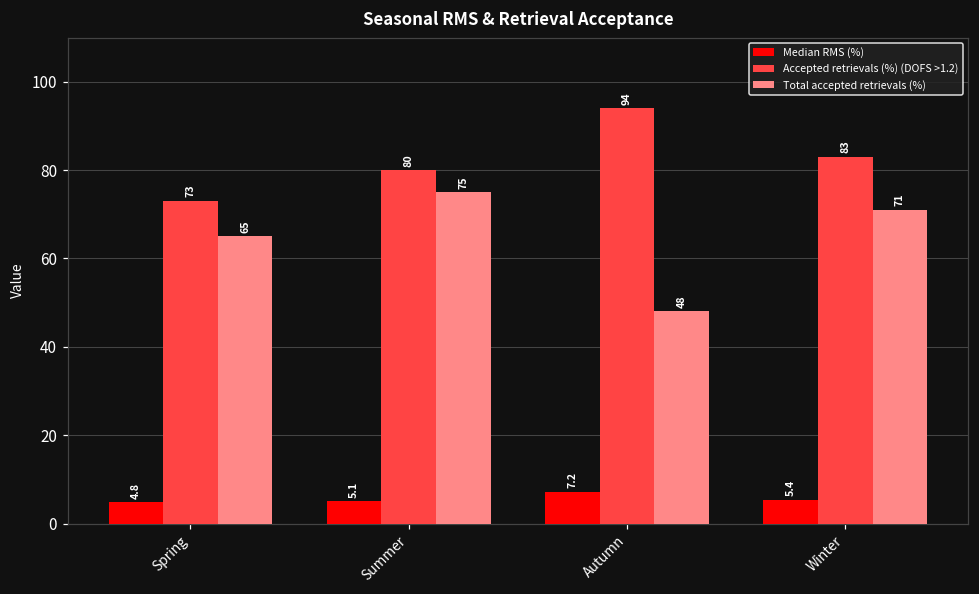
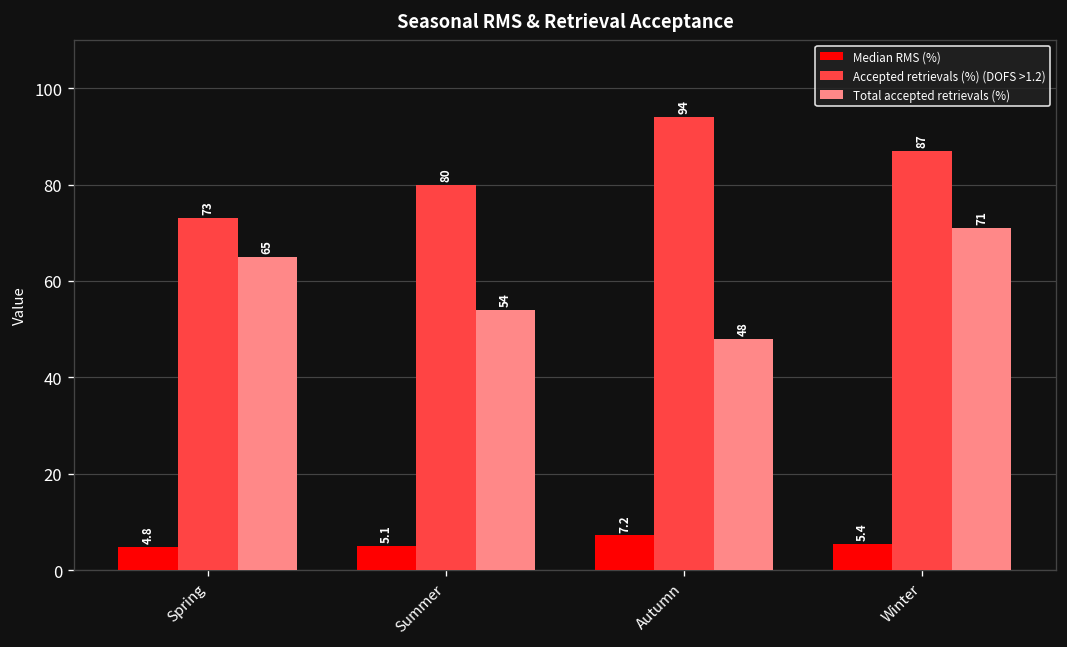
  {
    "Median RMS (%)": {
      "Spring": 4.8,
      "Summer": 5.1,
      "Autumn": 7.2,
      "Winter": 5.4
    },
    "Accepted retrievals (%) (DOFS >1.2)": {
      "Spring": 73,
      "Summer": 80,
      "Autumn": 94,
-     "Winter": 83
+     "Winter": 87
    },
    "Total accepted retrievals (%)": {
      "Spring": 65,
-     "Summer": 75,
+     "Summer": 54,
      "Autumn": 48,
      "Winter": 71
    }
  }
